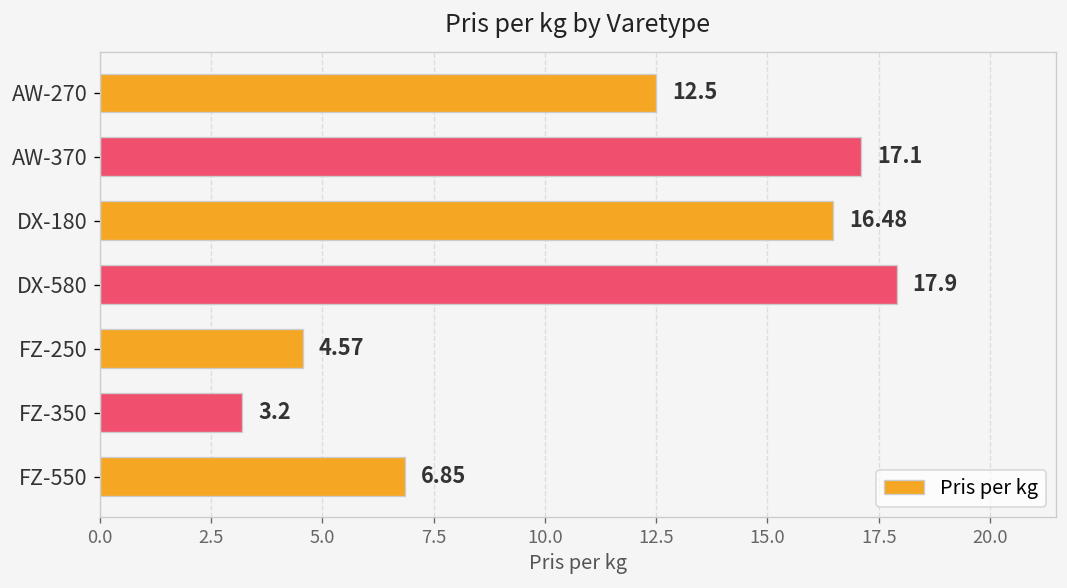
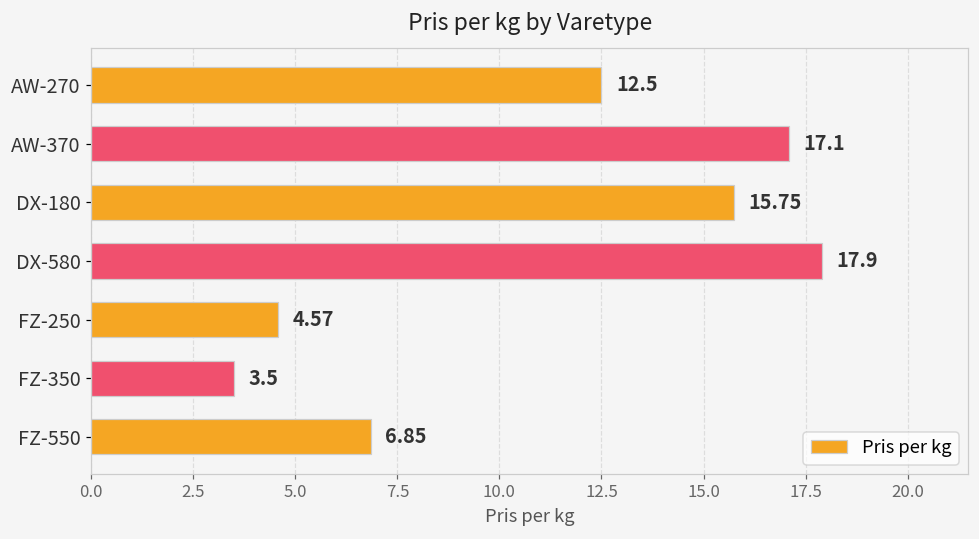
  {
    "AW-270": 12.5,
    "AW-370": 17.1,
-   "DX-180": 16.48,
+   "DX-180": 15.75,
    "DX-580": 17.9,
    "FZ-250": 4.57,
-   "FZ-350": 3.2,
+   "FZ-350": 3.5,
    "FZ-550": 6.85
  }
